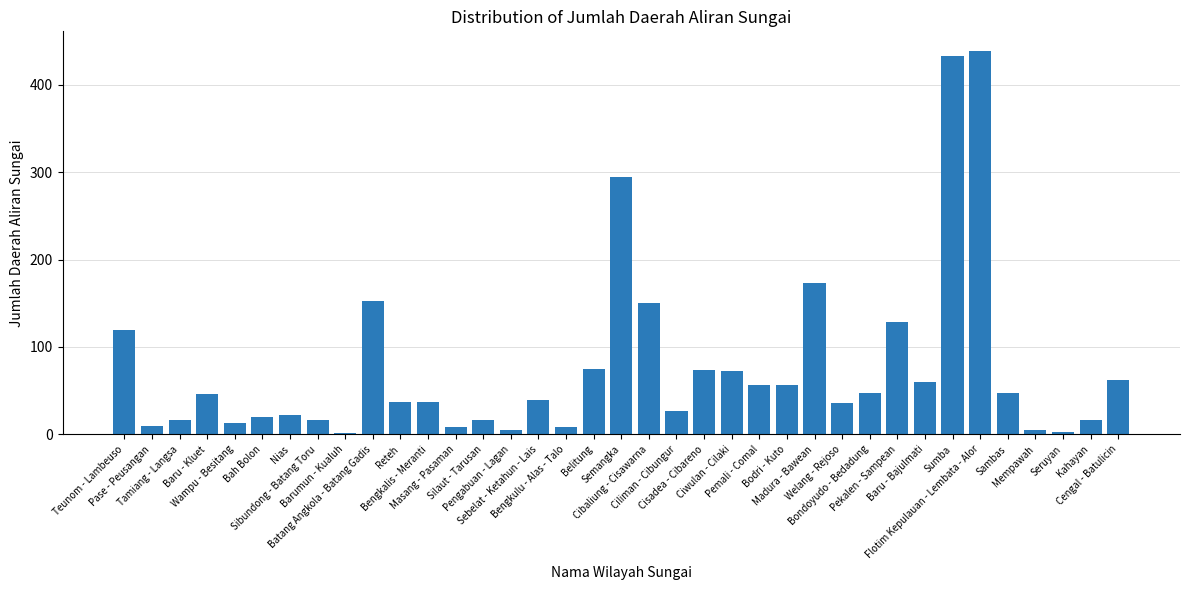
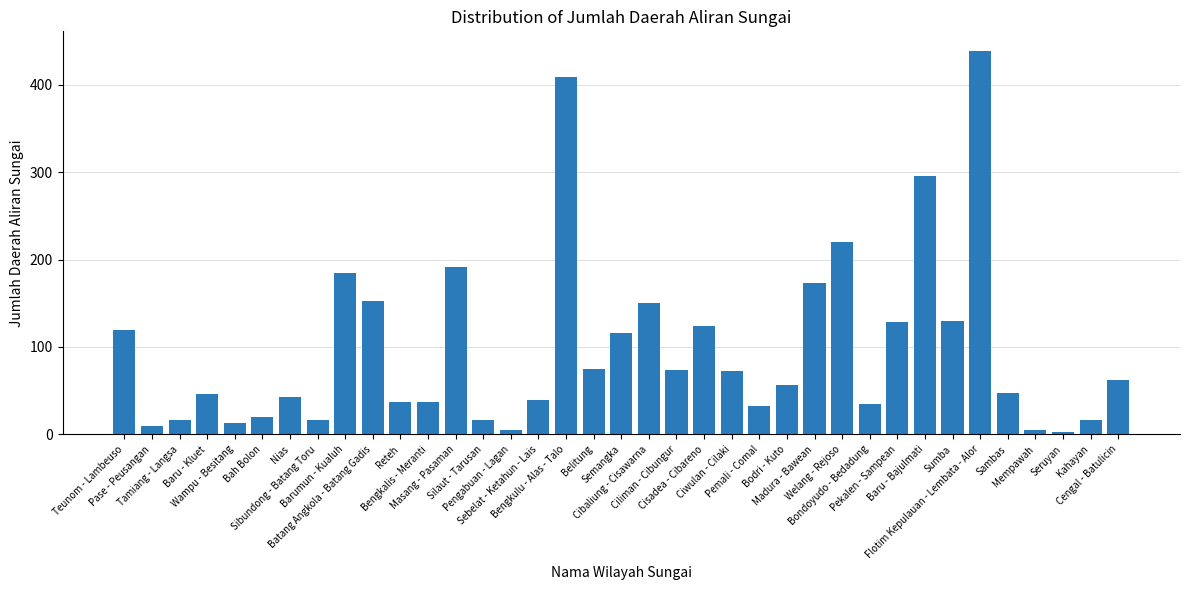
  {
    "Teunom - Lambeuso": 120,
    "Pase - Peusangan": 10,
    "Tamiang - Langsa": 20,
    "Baru - Kluet": 50,
    "Wampu - Besitang": 10,
    "Bah Bolon": 20,
-   "Nias": 20,
+   "Nias": 40,
    "Sibundong - Batang Toru": 20,
-   "Barumun - Kualuh": 0,
+   "Barumun - Kualuh": 190,
    "Batang Angkola - Batang Gadis": 150,
    "Reteh": 40,
    "Bengkalis - Meranti": 40,
-   "Masang - Pasaman": 10,
+   "Masang - Pasaman": 190,
    "Silaut - Tarusan": 20,
    "Pengabuan - Lagan": 10,
    "Sebelat - Ketahun - Lais": 40,
-   "Bengkulu - Alas - Talo": 10,
+   "Bengkulu - Alas - Talo": 410,
    "Belitung": 80,
-   "Semangka": 290,
+   "Semangka": 120,
    "Cibaliung - Cisawarna": 150,
-   "Ciliman - Cibungur": 30,
-   "Cisadea - Cibareno": 70,
+   "Ciliman - Cibungur": 70,
+   "Cisadea - Cibareno": 120,
    "Ciwulan - Cilaki": 70,
-   "Pemali - Comal": 60,
+   "Pemali - Comal": 30,
    "Bodri - Kuto": 60,
    "Madura - Bawean": 170,
-   "Welang - Rejoso": 40,
-   "Bondoyudo - Bedadung": 50,
+   "Welang - Rejoso": 220,
+   "Bondoyudo - Bedadung": 40,
    "Pekalen - Sampean": 130,
-   "Baru - Bajulmati": 60,
-   "Sumba": 430,
+   "Baru - Bajulmati": 300,
+   "Sumba": 130,
    "Flotim Kepulauan - Lembata - Alor": 440,
    "Sambas": 50,
    "Mempawah": 10,
    "Seruyan": 0,
    "Kahayan": 20,
    "Cengal - Batulicin": 60
  }
